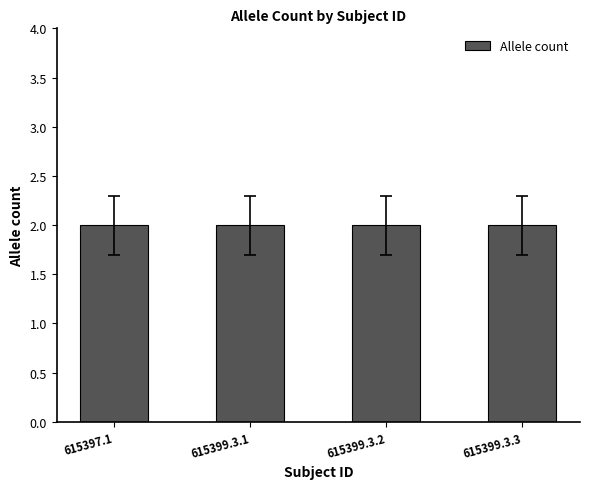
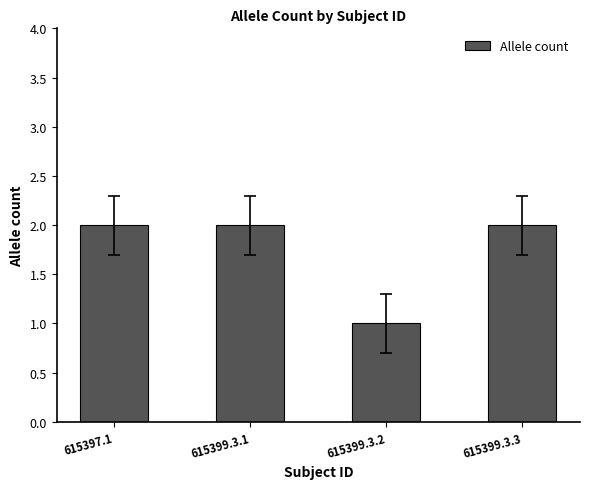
  {
    "Allele count": {
      "615397.1": 2,
      "615399.3.1": 2,
-     "615399.3.2": 2,
+     "615399.3.2": 1,
      "615399.3.3": 2
    }
  }
